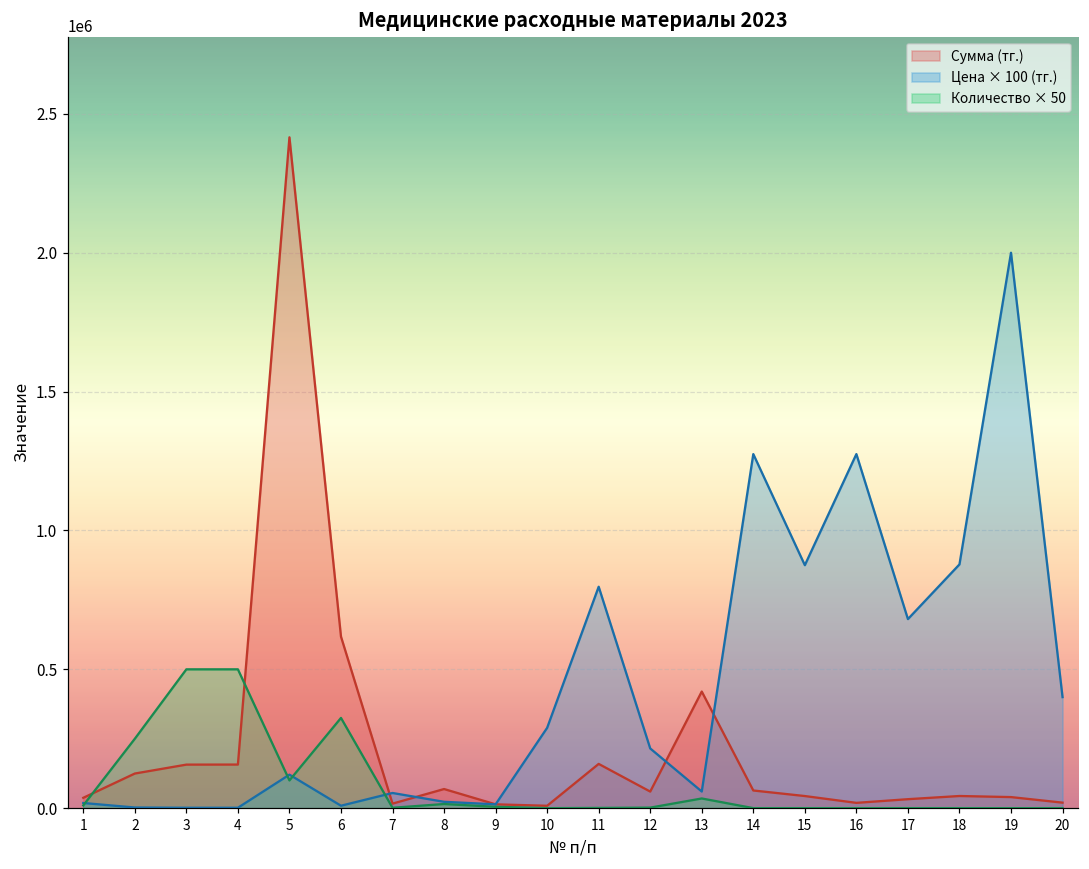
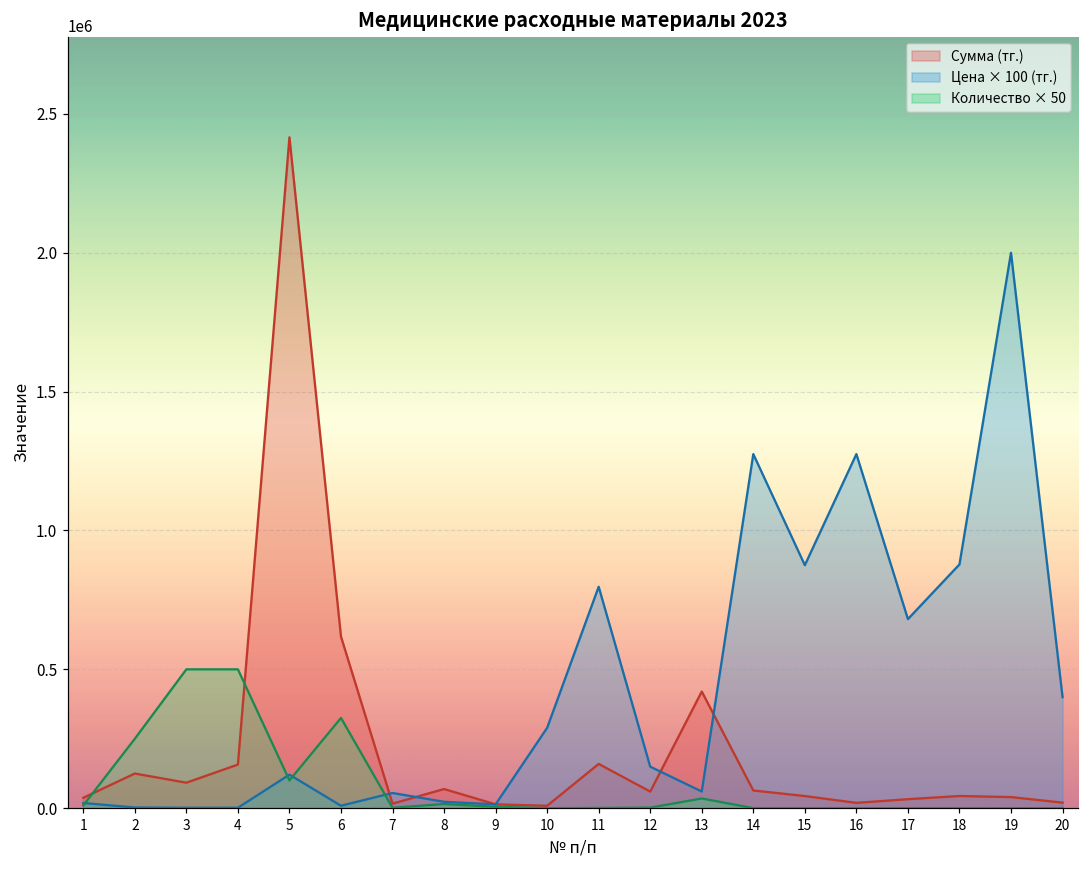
  {
    "Сумма (тг.)": {
      "1": 40000,
      "2": 120000,
-     "3": 160000,
+     "3": 90000,
      "4": 160000,
      "5": 2420000,
      "6": 620000,
      "7": 20000,
      "8": 70000,
      "11": 160000,
      "12": 60000,
      "13": 420000,
      "14": 60000,
      "15": 40000,
      "16": 20000,
      "17": 30000,
      "18": 40000,
      "19": 40000,
      "20": 20000
    },
    "Цена × 100 (тг.)": {
      "2": 0,
      "3": 0,
      "4": 0,
      "5": 120000,
      "6": 10000,
      "7": 50000,
      "10": 290000,
      "11": 800000,
-     "12": 220000,
+     "12": 150000,
      "13": 60000,
      "14": 1280000,
      "15": 880000,
      "16": 1280000,
      "17": 680000,
      "18": 880000,
      "19": 2000000,
      "20": 400000
    },
    "Количество × 50": {
      "2": 250000,
      "3": 500000,
      "4": 500000,
      "5": 100000,
      "6": 330000,
      "7": 0,
      "11": 0,
      "12": 0,
      "13": 40000,
      "14": 0,
      "15": 0,
      "16": 0,
      "17": 0,
      "18": 0,
      "19": 0,
      "20": 0
    }
  }
